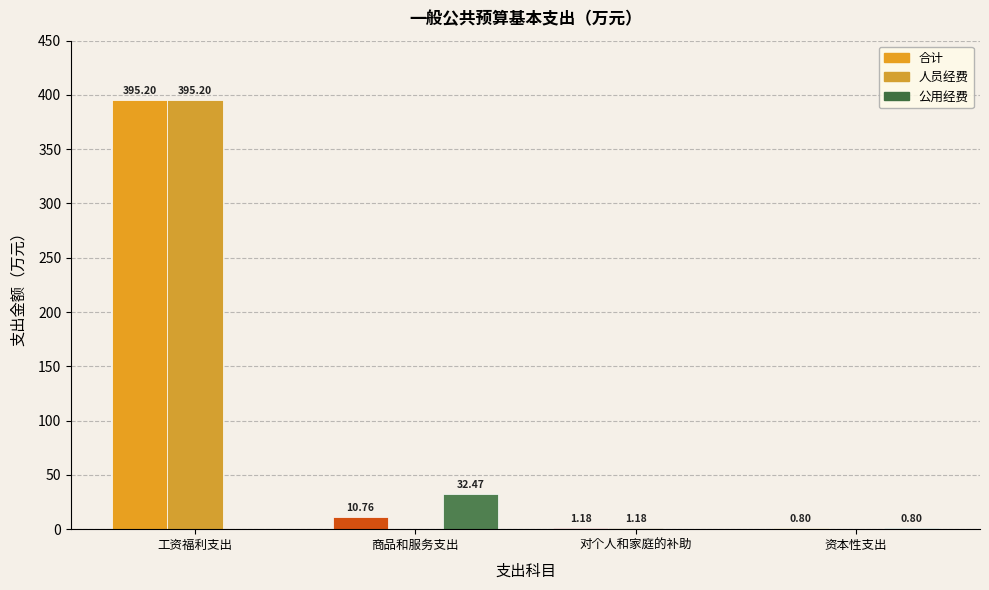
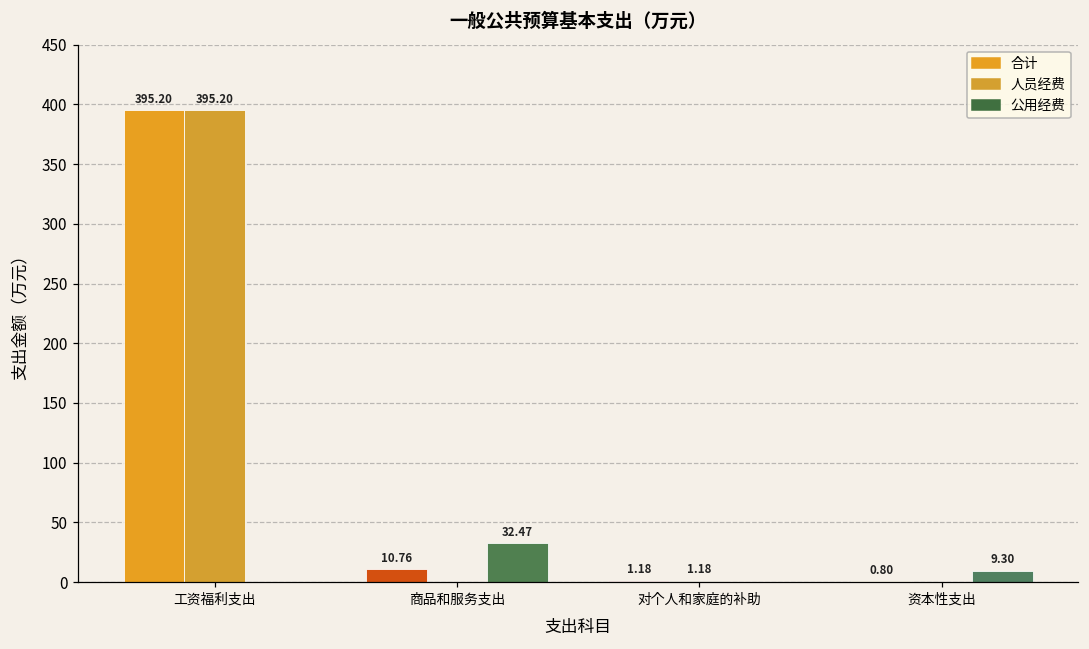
  {
    "公用经费": {
      "商品和服务支出": 32.47,
-     "资本性支出": 0.80
+     "资本性支出": 9.30
    }
  }
